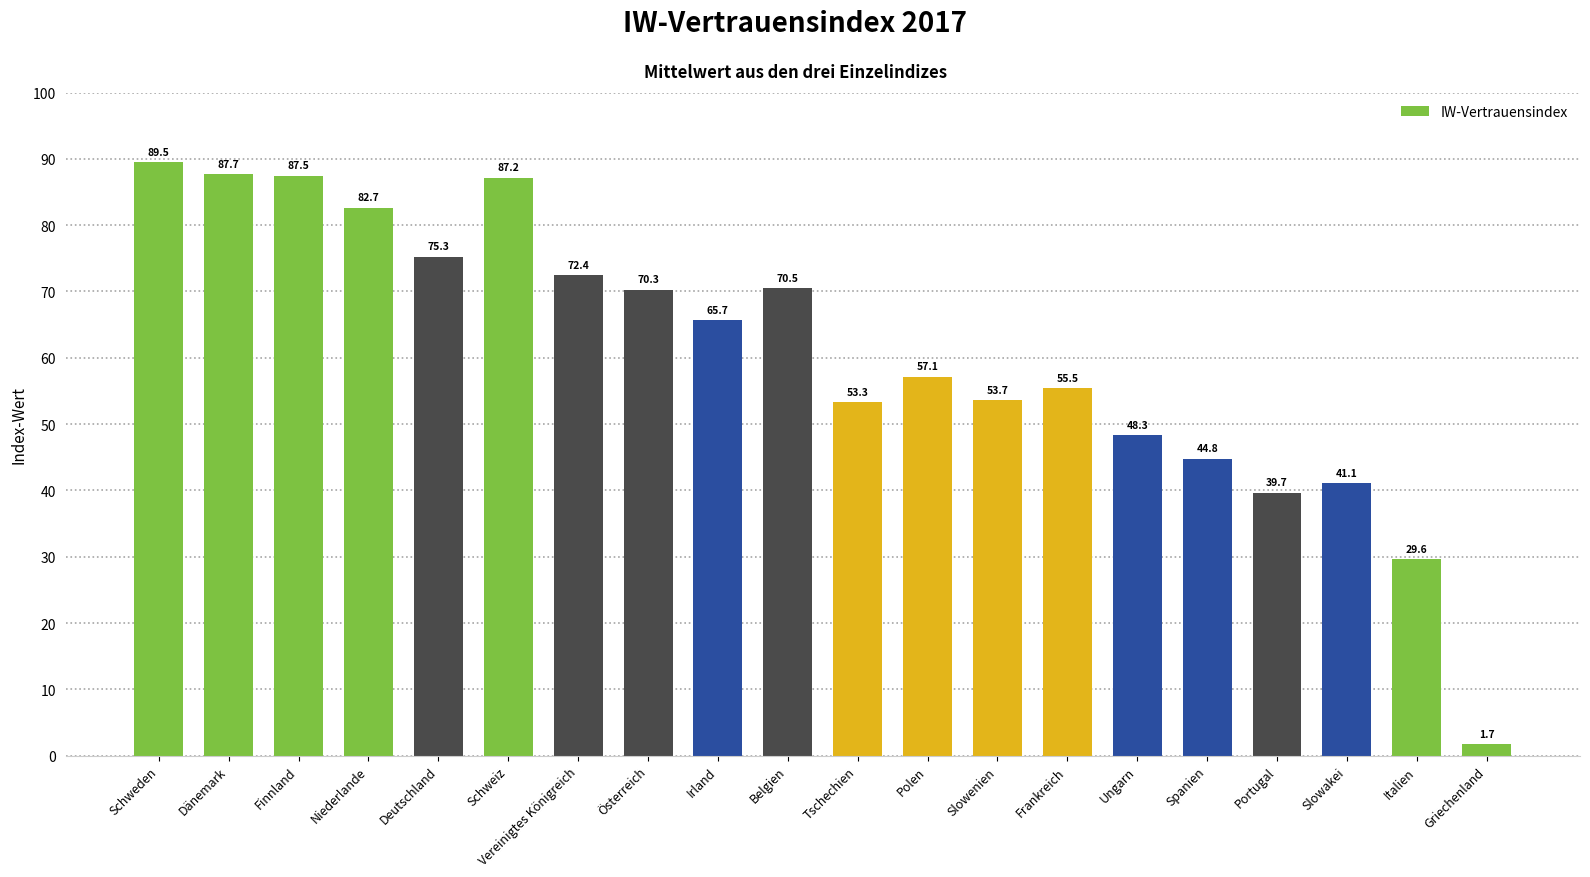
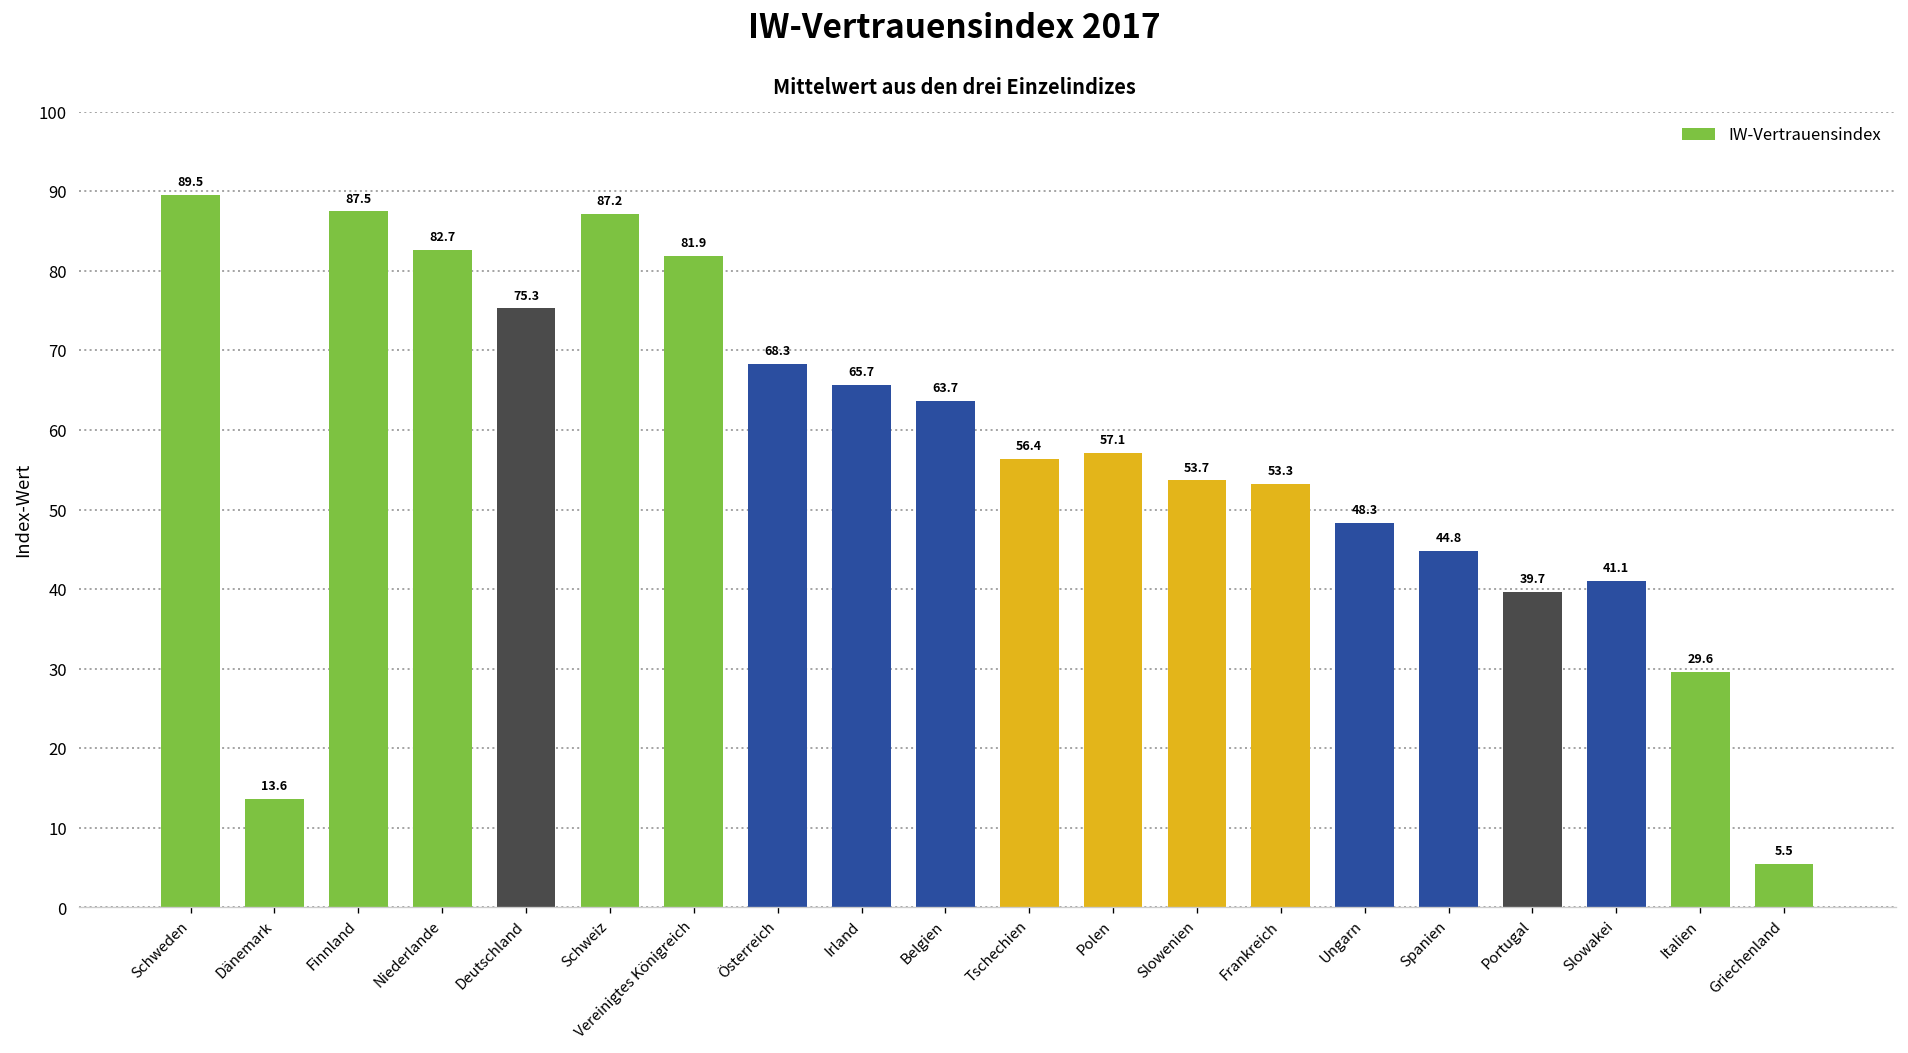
  {
    "Schweden": 89.5,
-   "Dänemark": 87.7,
+   "Dänemark": 13.6,
    "Finnland": 87.5,
    "Niederlande": 82.7,
    "Deutschland": 75.3,
    "Schweiz": 87.2,
-   "Vereinigtes Königreich": 72.4,
-   "Österreich": 70.3,
+   "Vereinigtes Königreich": 81.9,
+   "Österreich": 68.3,
    "Irland": 65.7,
-   "Belgien": 70.5,
-   "Tschechien": 53.3,
+   "Belgien": 63.7,
+   "Tschechien": 56.4,
    "Polen": 57.1,
    "Slowenien": 53.7,
-   "Frankreich": 55.5,
+   "Frankreich": 53.3,
    "Ungarn": 48.3,
    "Spanien": 44.8,
    "Portugal": 39.7,
    "Slowakei": 41.1,
    "Italien": 29.6,
-   "Griechenland": 1.7
+   "Griechenland": 5.5
  }
